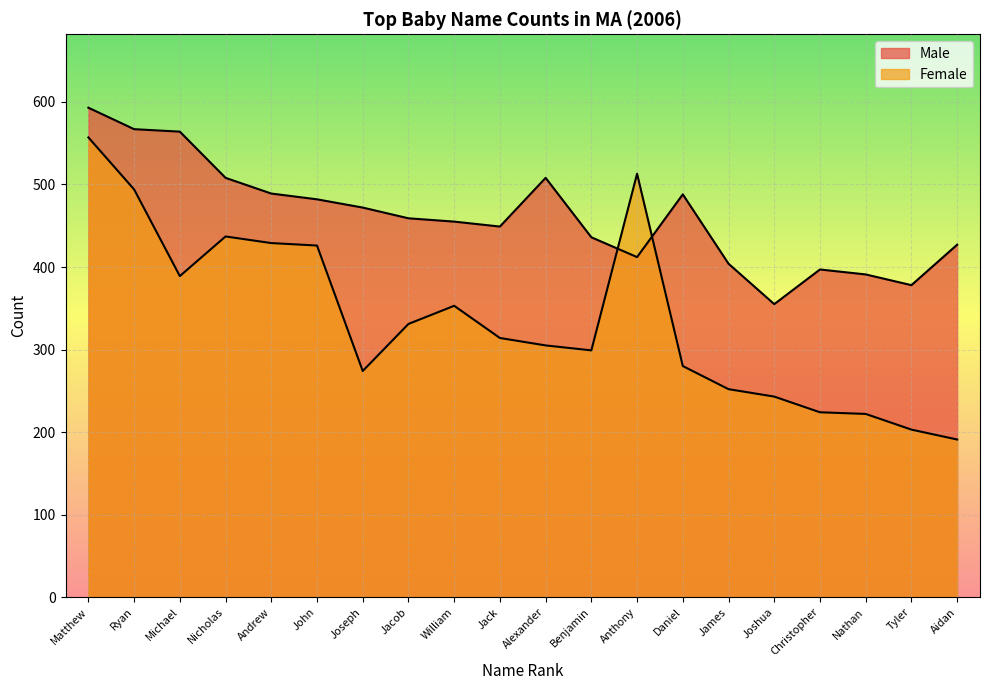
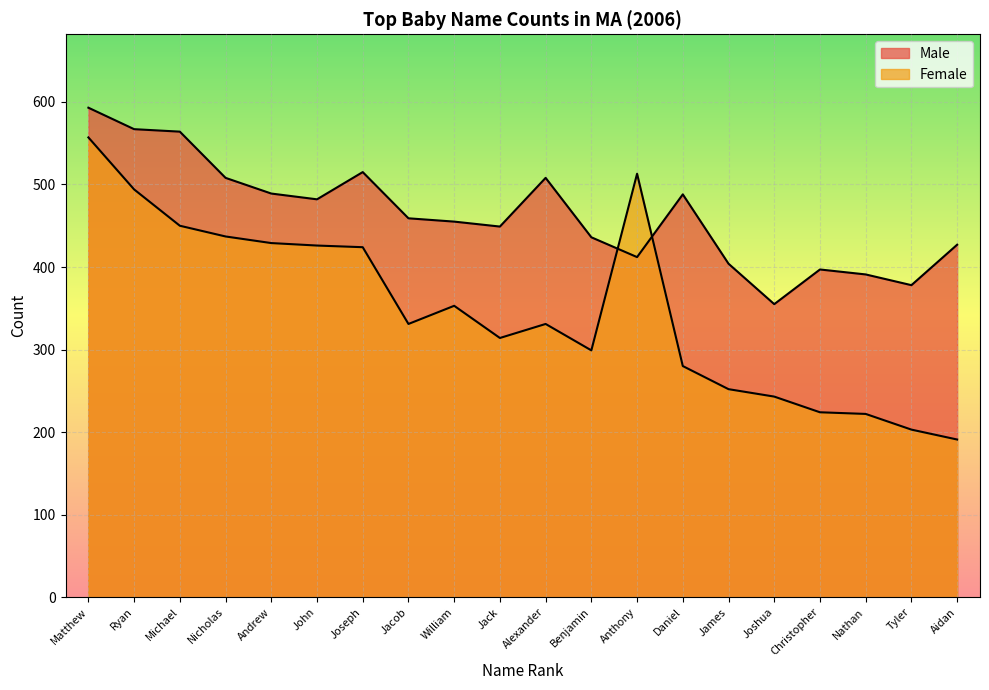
  {
    "Male": {
      "Matthew": 590,
      "Ryan": 570,
      "Michael": 560,
      "Nicholas": 510,
      "Andrew": 490,
      "John": 480,
-     "Joseph": 470,
+     "Joseph": 520,
      "Jacob": 460,
      "William": 460,
      "Jack": 450,
      "Alexander": 510,
      "Benjamin": 440,
      "Anthony": 410,
      "Daniel": 490,
      "James": 400,
      "Joshua": 360,
      "Christopher": 400,
      "Nathan": 390,
      "Tyler": 380,
      "Aidan": 430
    },
    "Female": {
      "Matthew": 560,
      "Ryan": 490,
-     "Michael": 390,
+     "Michael": 450,
      "Nicholas": 440,
      "Andrew": 430,
      "John": 430,
-     "Joseph": 270,
+     "Joseph": 420,
      "Jacob": 330,
      "William": 350,
      "Jack": 310,
-     "Alexander": 310,
+     "Alexander": 330,
      "Benjamin": 300,
      "Anthony": 510,
      "Daniel": 280,
      "James": 250,
      "Joshua": 240,
      "Christopher": 220,
      "Nathan": 220,
      "Tyler": 200,
      "Aidan": 190
    }
  }
